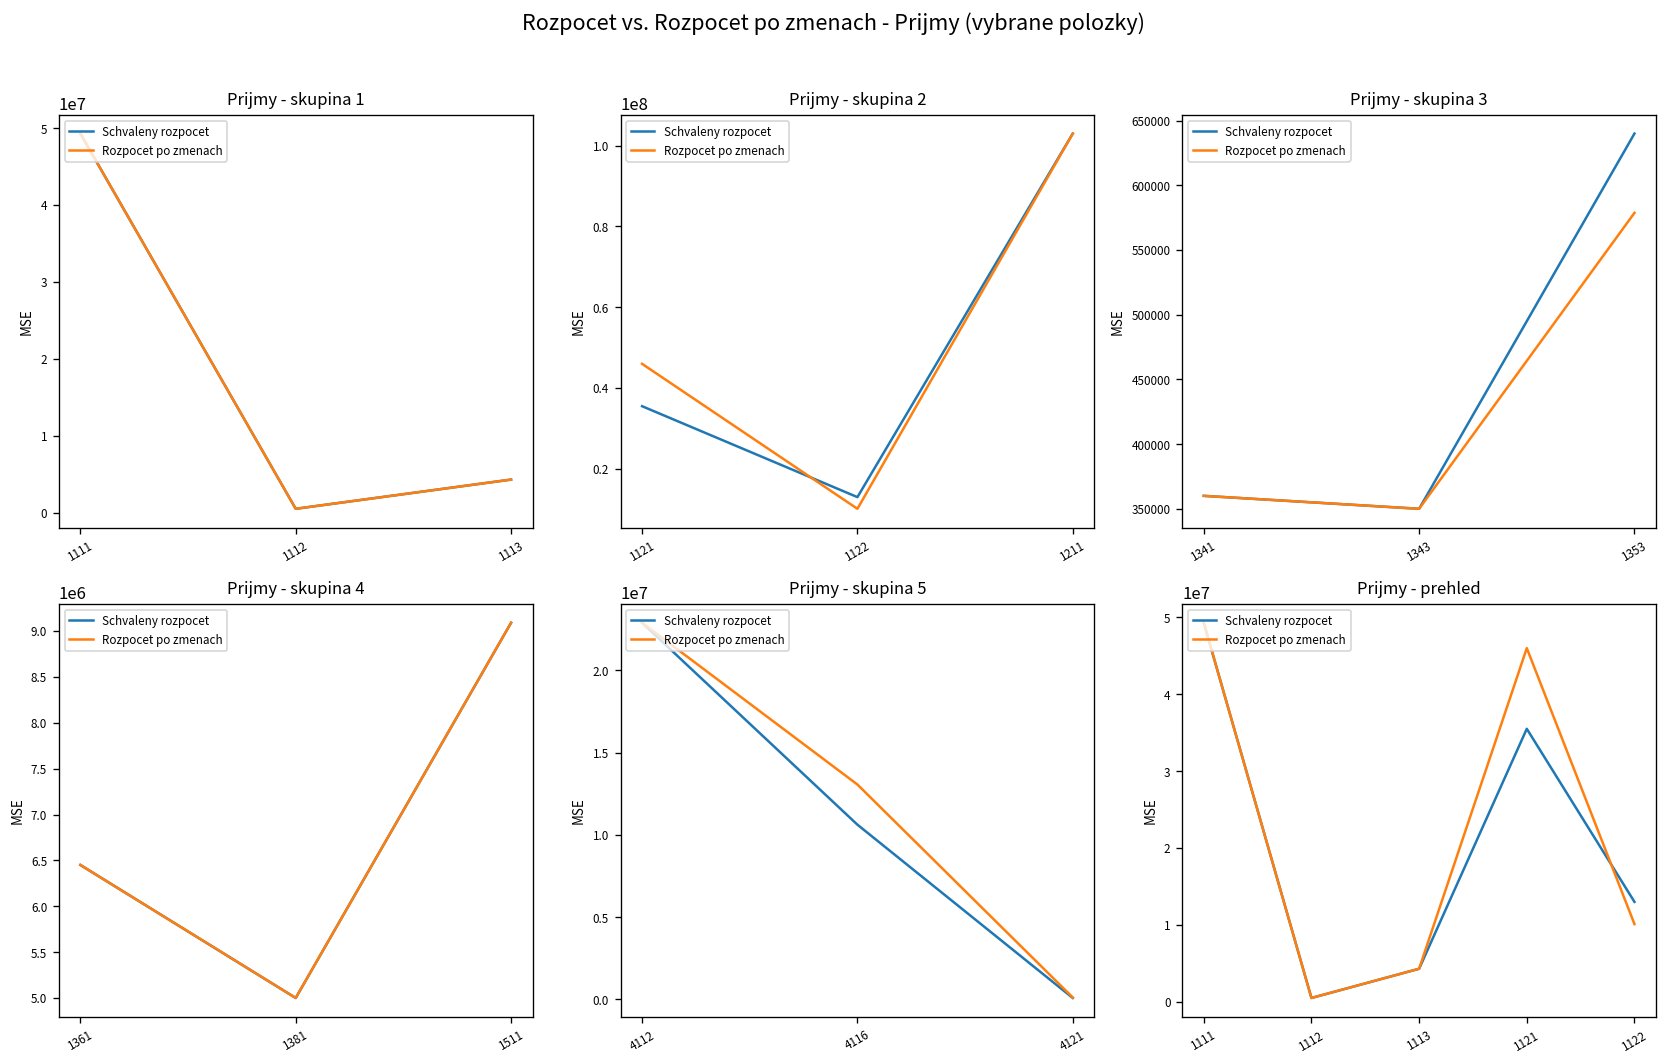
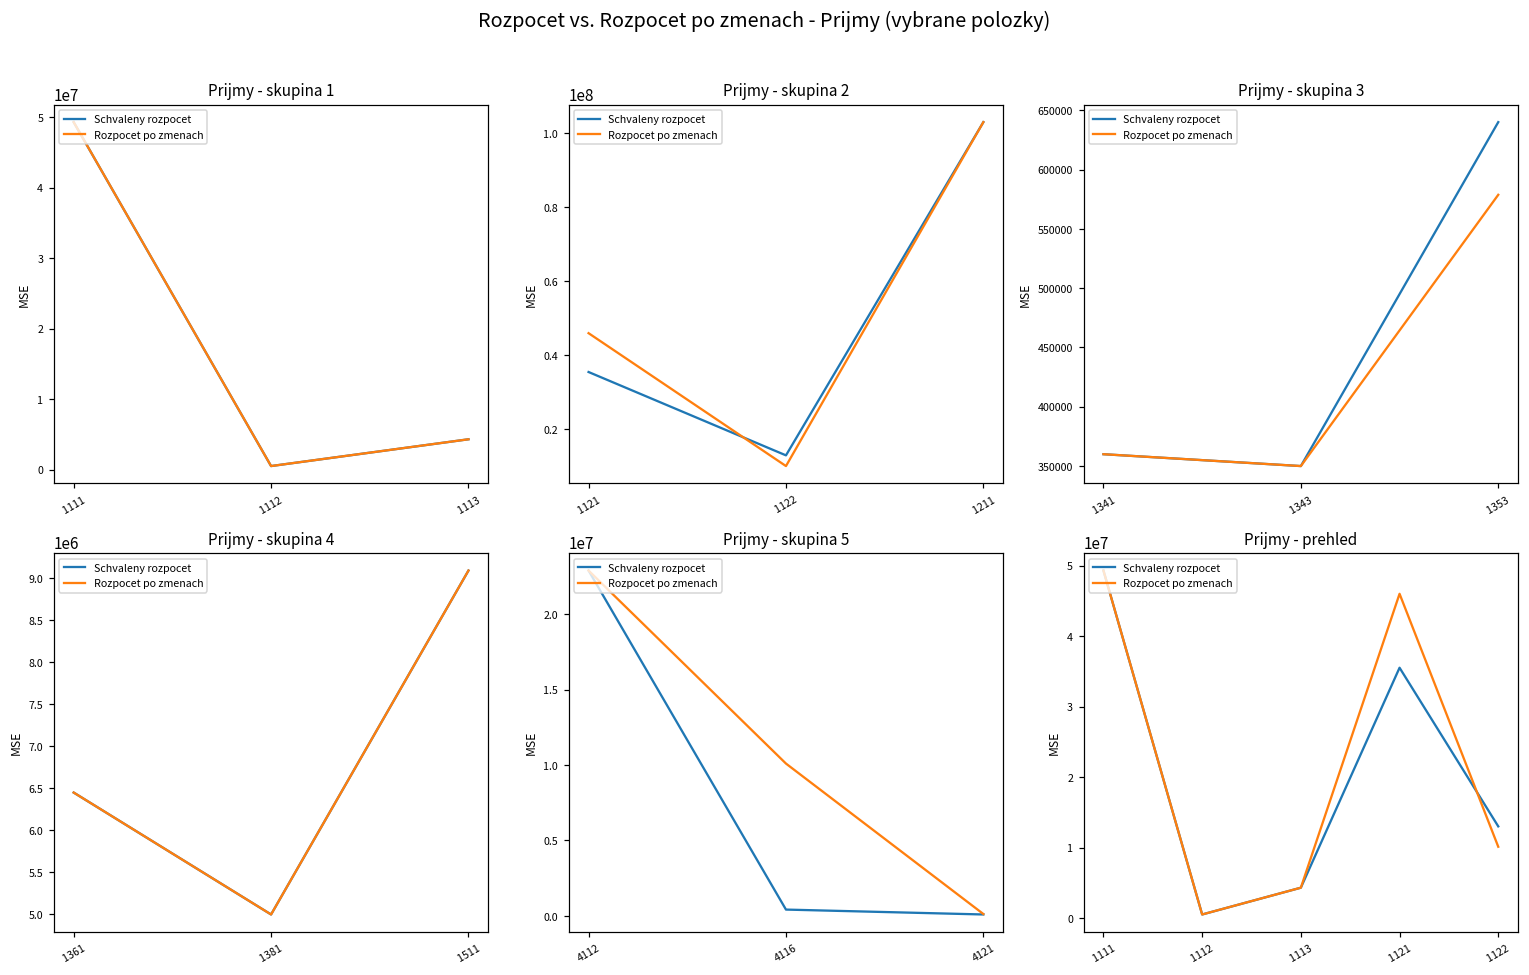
  {
    "Prijmy - skupina 1": {
      "1112": 1000000,
      "1113": 4000000
    },
    "Prijmy - skupina 2": {
      "Schvaleny rozpocet": {
        "1121": 36000000,
        "1122": 13000000
      },
      "Rozpocet po zmenach": {
        "1121": 46000000,
        "1122": 10000000
      }
    },
    "Prijmy - skupina 3": {
      "Schvaleny rozpocet": {
        "1353": 640000
      },
      "Rozpocet po zmenach": {
        "1353": 579000
      }
    },
    "Prijmy - skupina 4": {
      "1361": 6500000,
      "1381": 5000000,
      "1511": 9100000
    },
    "Prijmy - skupina 5": {
      "Schvaleny rozpocet": {
-       "4116": 10600000
+       "4116": 400000
      },
      "Rozpocet po zmenach": {
-       "4116": 13100000
+       "4116": 10100000
      }
    },
    "Prijmy - prehled": {
      "Schvaleny rozpocet": {
        "1121": 36000000,
        "1122": 13000000
      },
      "Rozpocet po zmenach": {
        "1121": 46000000,
        "1122": 10000000
      }
    }
  }
